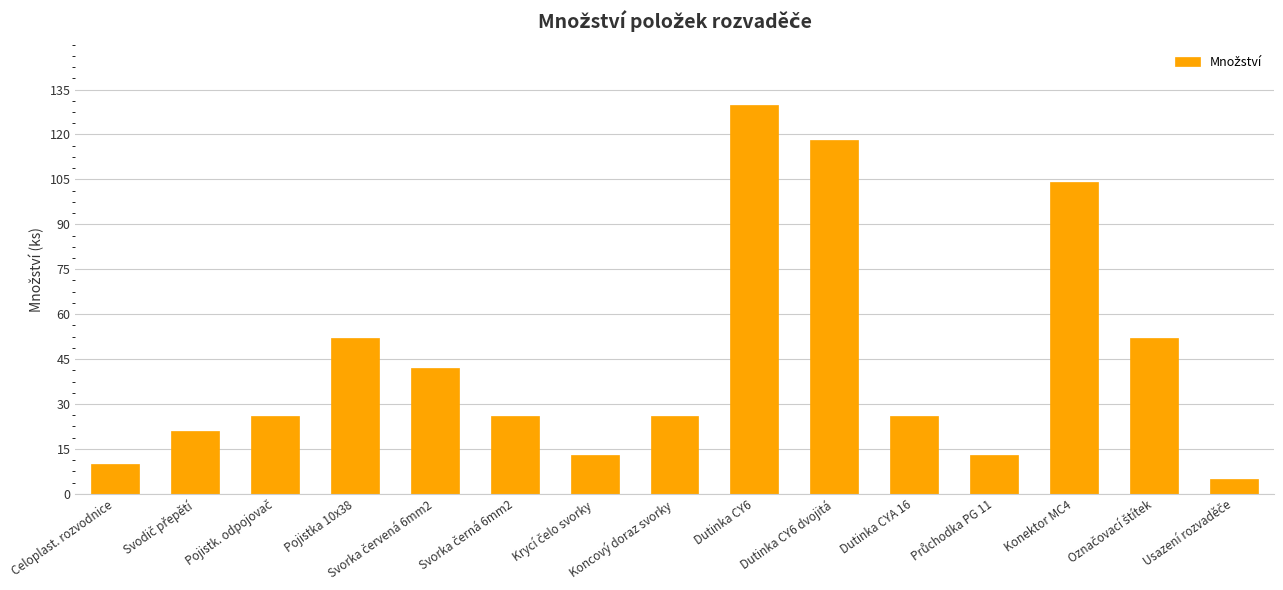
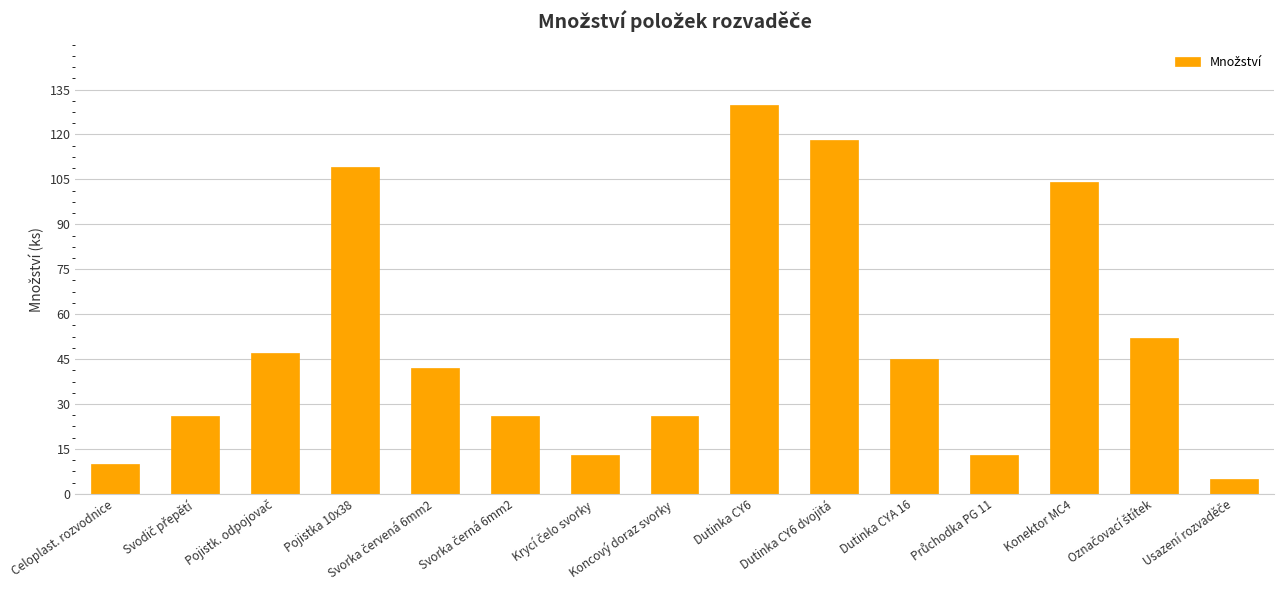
  {
    "Celoplast. rozvodnice": 10,
-   "Svodič přepětí": 21,
-   "Pojistk. odpojovač": 26,
-   "Pojistka 10x38": 52,
+   "Svodič přepětí": 26,
+   "Pojistk. odpojovač": 47,
+   "Pojistka 10x38": 109,
    "Svorka červená 6mm2": 42,
    "Svorka černá 6mm2": 26,
    "Krycí čelo svorky": 13,
    "Koncový doraz svorky": 26,
    "Dutinka CY6": 130,
    "Dutinka CY6 dvojitá": 118,
-   "Dutinka CYA 16": 26,
+   "Dutinka CYA 16": 45,
    "Průchodka PG 11": 13,
    "Konektor MC4": 104,
    "Označovací štítek": 52,
    "Usazení rozvaděče": 5
  }
